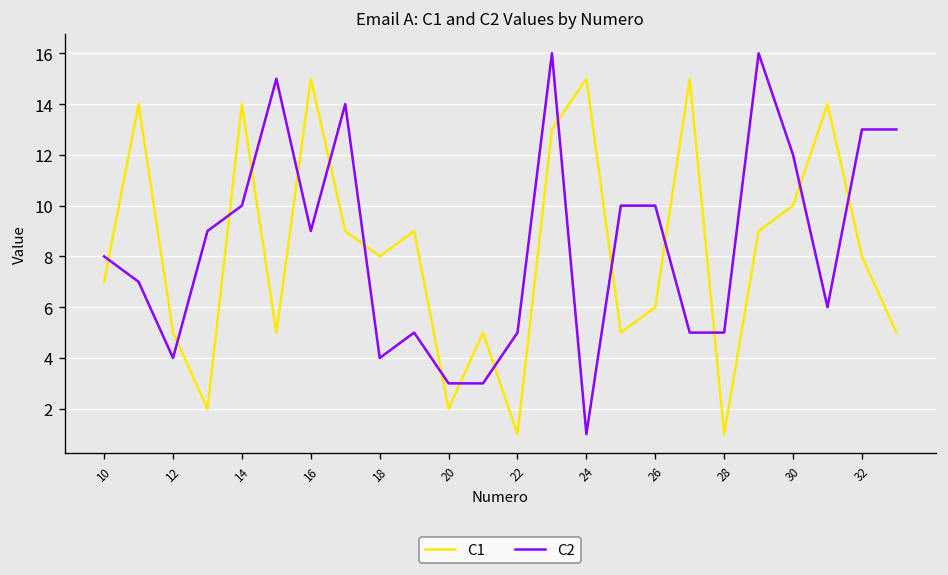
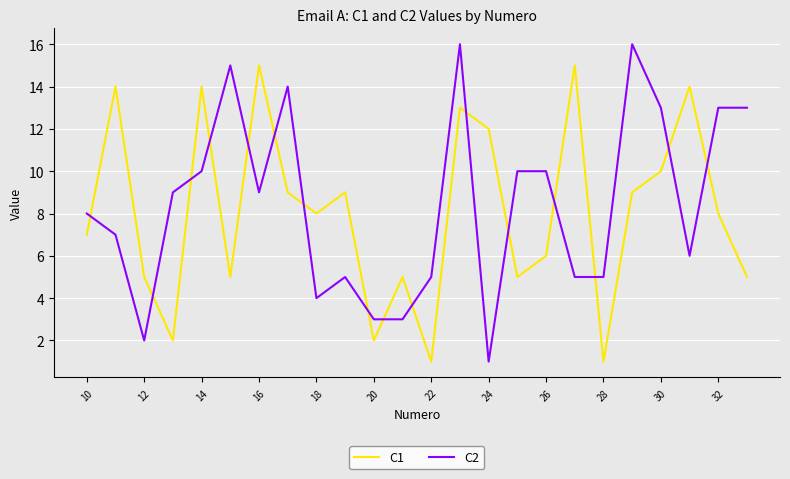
  {
    "C1": {
      "10": 7,
      "12": 5,
      "14": 14,
      "16": 15,
      "18": 8,
      "20": 2,
      "22": 1,
-     "24": 15,
+     "24": 12,
      "26": 6,
      "28": 1,
      "30": 10,
      "32": 8
    },
    "C2": {
      "10": 8,
-     "12": 4,
+     "12": 2,
      "14": 10,
      "16": 9,
      "18": 4,
      "20": 3,
      "22": 5,
      "24": 1,
      "26": 10,
      "28": 5,
-     "30": 12,
+     "30": 13,
      "32": 13
    }
  }
